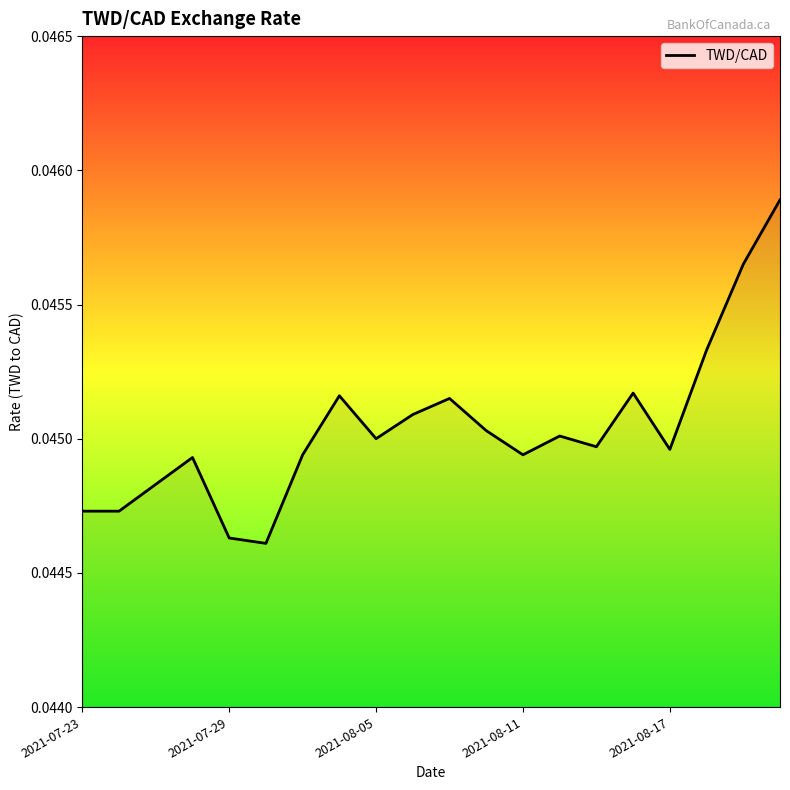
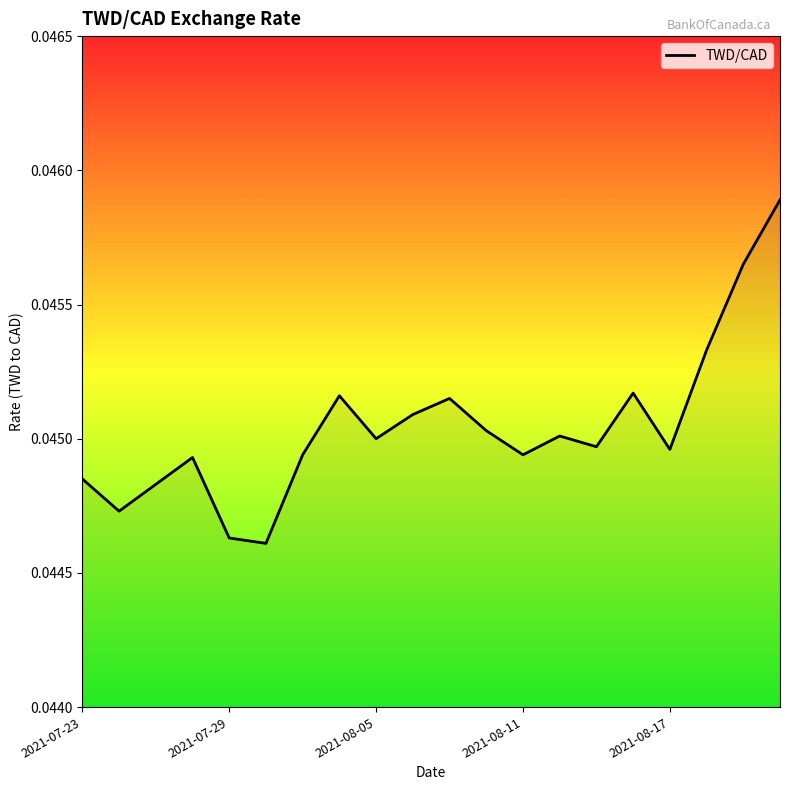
  {
-   "2021-07-23": 0.04473,
+   "2021-07-23": 0.04485,
    "2021-07-29": 0.04463,
    "2021-08-05": 0.04500,
    "2021-08-11": 0.04494,
    "2021-08-17": 0.04496
  }
